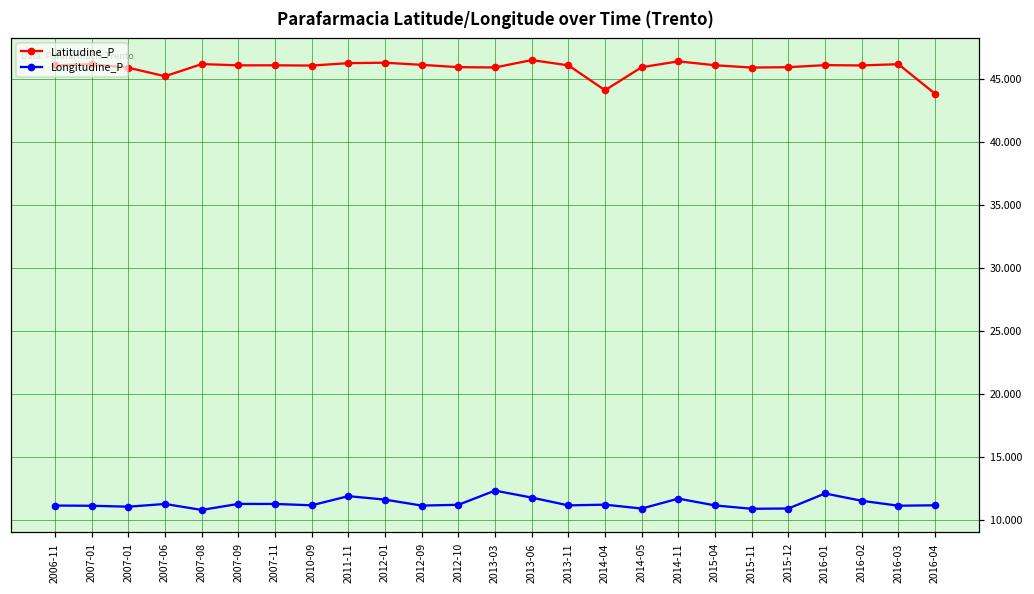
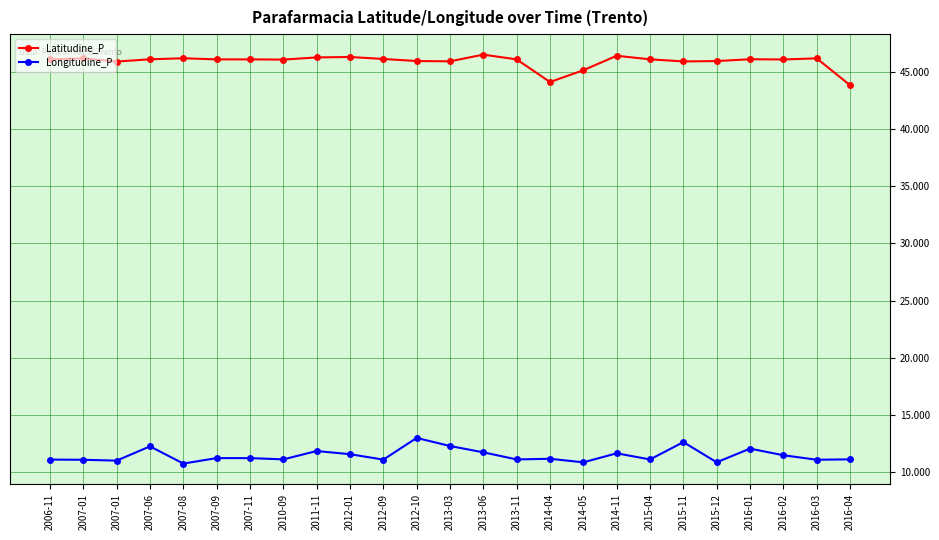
  {
    "Latitudine_P": {
-     "2007-06": 45.2,
+     "2007-06": 46.1,
      "2007-08": 46.2,
      "2007-09": 46.1,
      "2007-11": 46.1,
      "2010-09": 46.0,
      "2011-11": 46.2,
      "2012-01": 46.3,
      "2012-09": 46.1,
      "2012-10": 45.9,
      "2013-03": 45.9,
      "2013-06": 46.5,
      "2013-11": 46.1,
      "2014-04": 44.1,
-     "2014-05": 45.9,
+     "2014-05": 45.1,
      "2014-11": 46.4,
      "2015-04": 46.1,
      "2015-11": 45.9,
      "2015-12": 45.9,
      "2016-01": 46.1,
      "2016-02": 46.1,
      "2016-03": 46.2,
      "2016-04": 43.8
    },
    "Longitudine_P": {
      "2006-11": 11.1,
-     "2007-06": 11.2,
+     "2007-06": 12.3,
      "2007-08": 10.8,
      "2007-09": 11.2,
      "2007-11": 11.2,
      "2010-09": 11.1,
      "2011-11": 11.9,
      "2012-01": 11.6,
      "2012-09": 11.1,
-     "2012-10": 11.2,
+     "2012-10": 13.0,
      "2013-03": 12.3,
      "2013-06": 11.7,
      "2013-11": 11.1,
      "2014-04": 11.2,
      "2014-05": 10.9,
      "2014-11": 11.7,
      "2015-04": 11.1,
-     "2015-11": 10.9,
+     "2015-11": 12.6,
      "2015-12": 10.9,
      "2016-01": 12.1,
      "2016-02": 11.5,
      "2016-03": 11.1,
      "2016-04": 11.1
    }
  }
